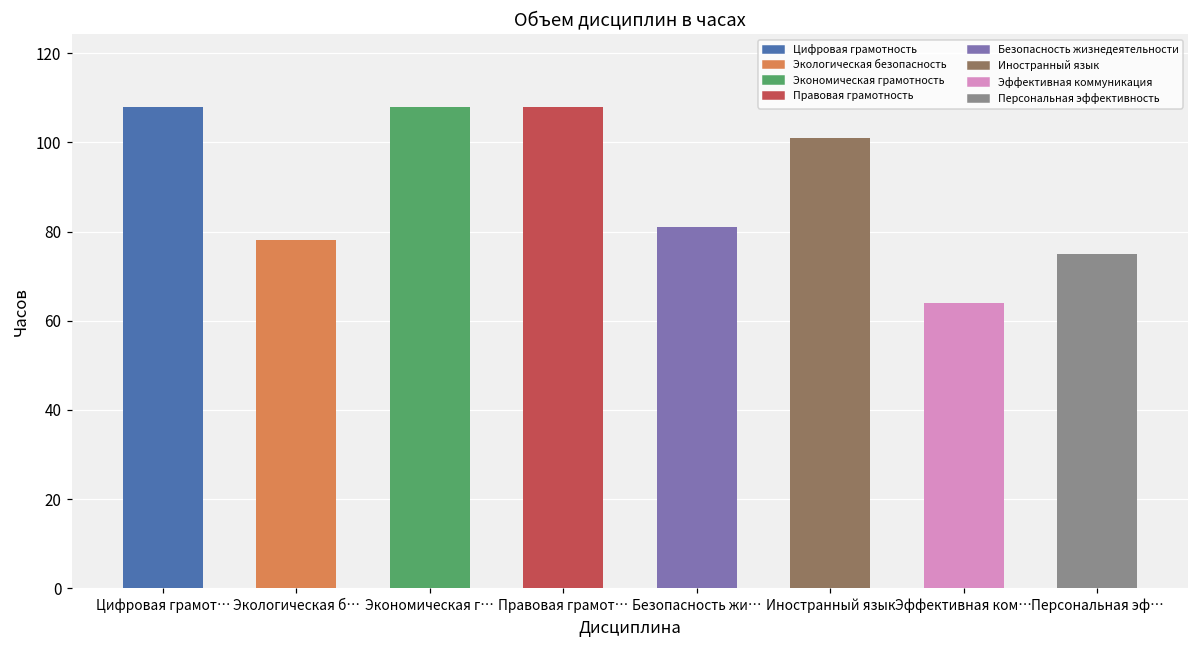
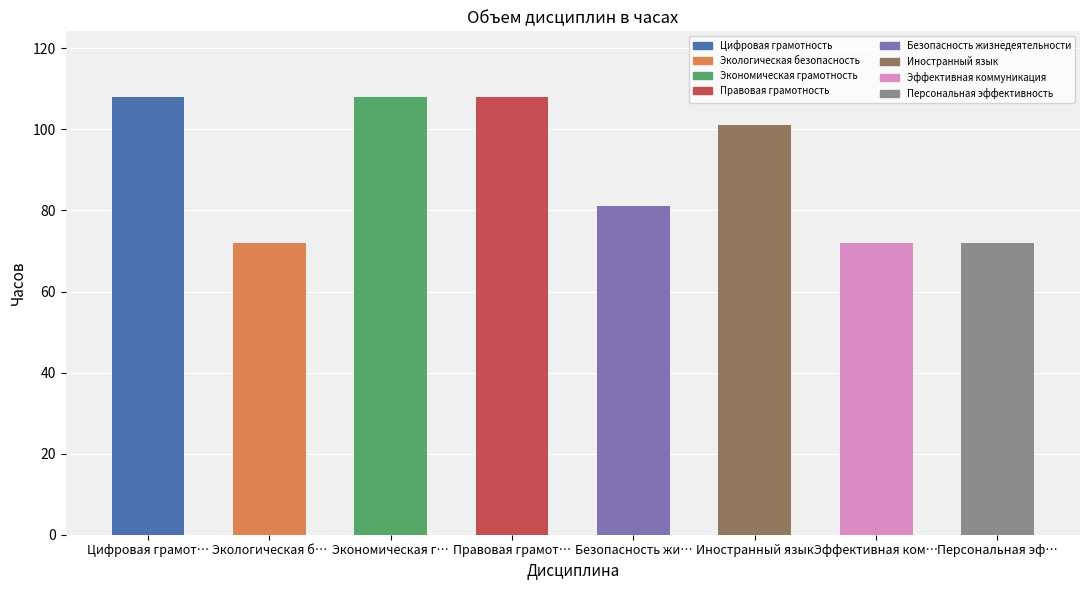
  {
    "Цифровая грамот…": 108,
-   "Экологическая б…": 78,
+   "Экологическая б…": 72,
    "Экономическая г…": 108,
    "Правовая грамот…": 108,
    "Безопасность жи…": 81,
    "Иностранный язык": 101,
-   "Эффективная ком…": 64,
-   "Персональная эф…": 75
+   "Эффективная ком…": 72,
+   "Персональная эф…": 72
  }
